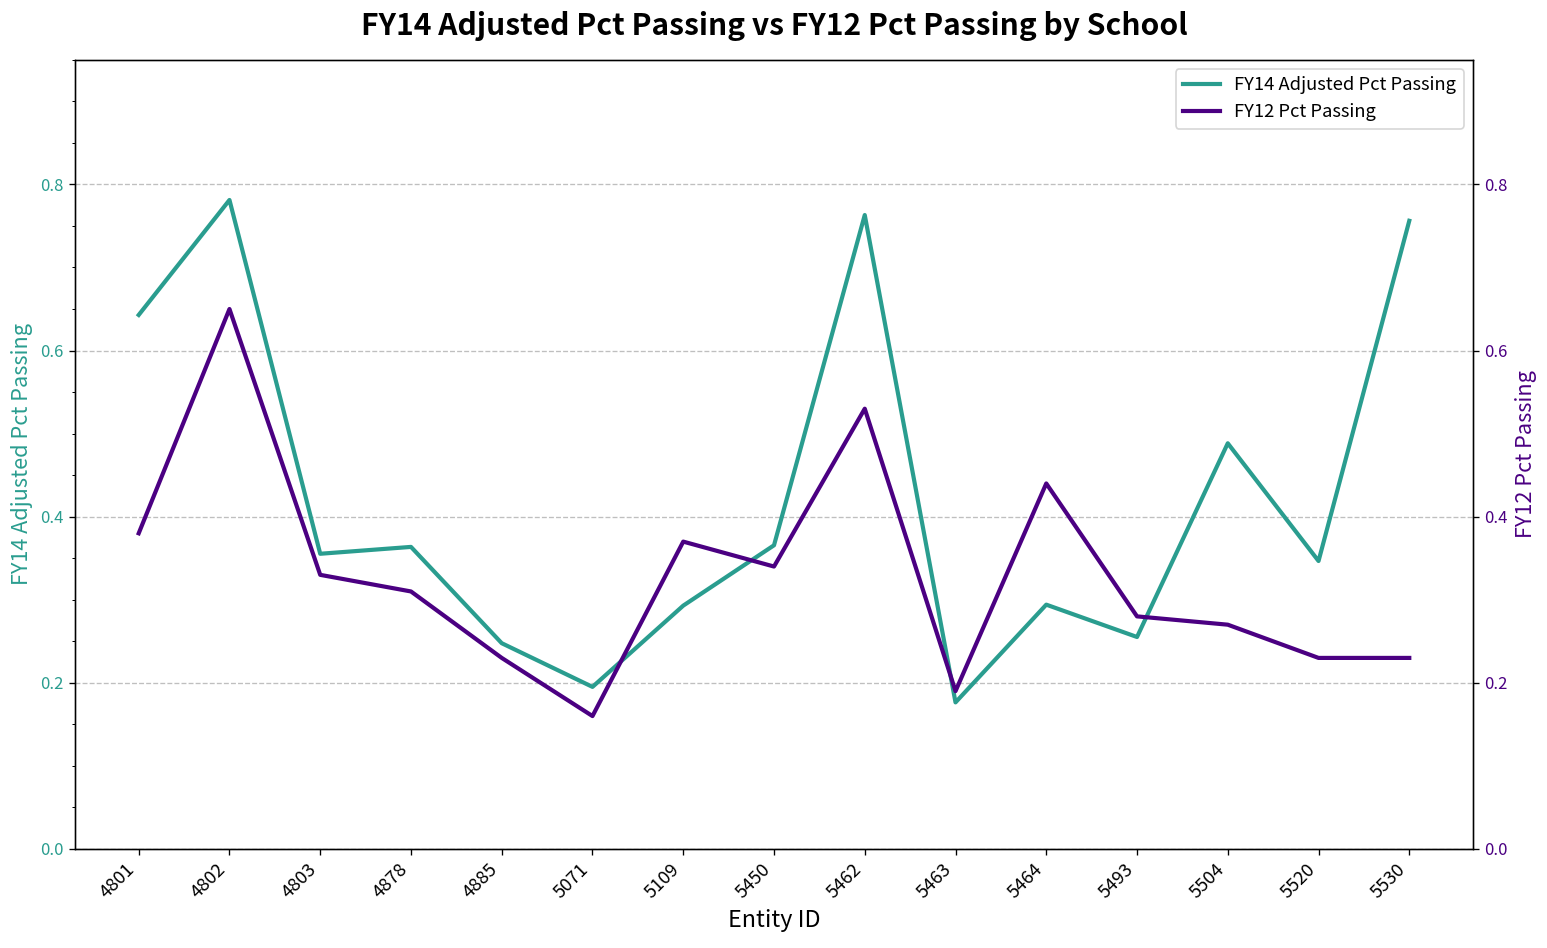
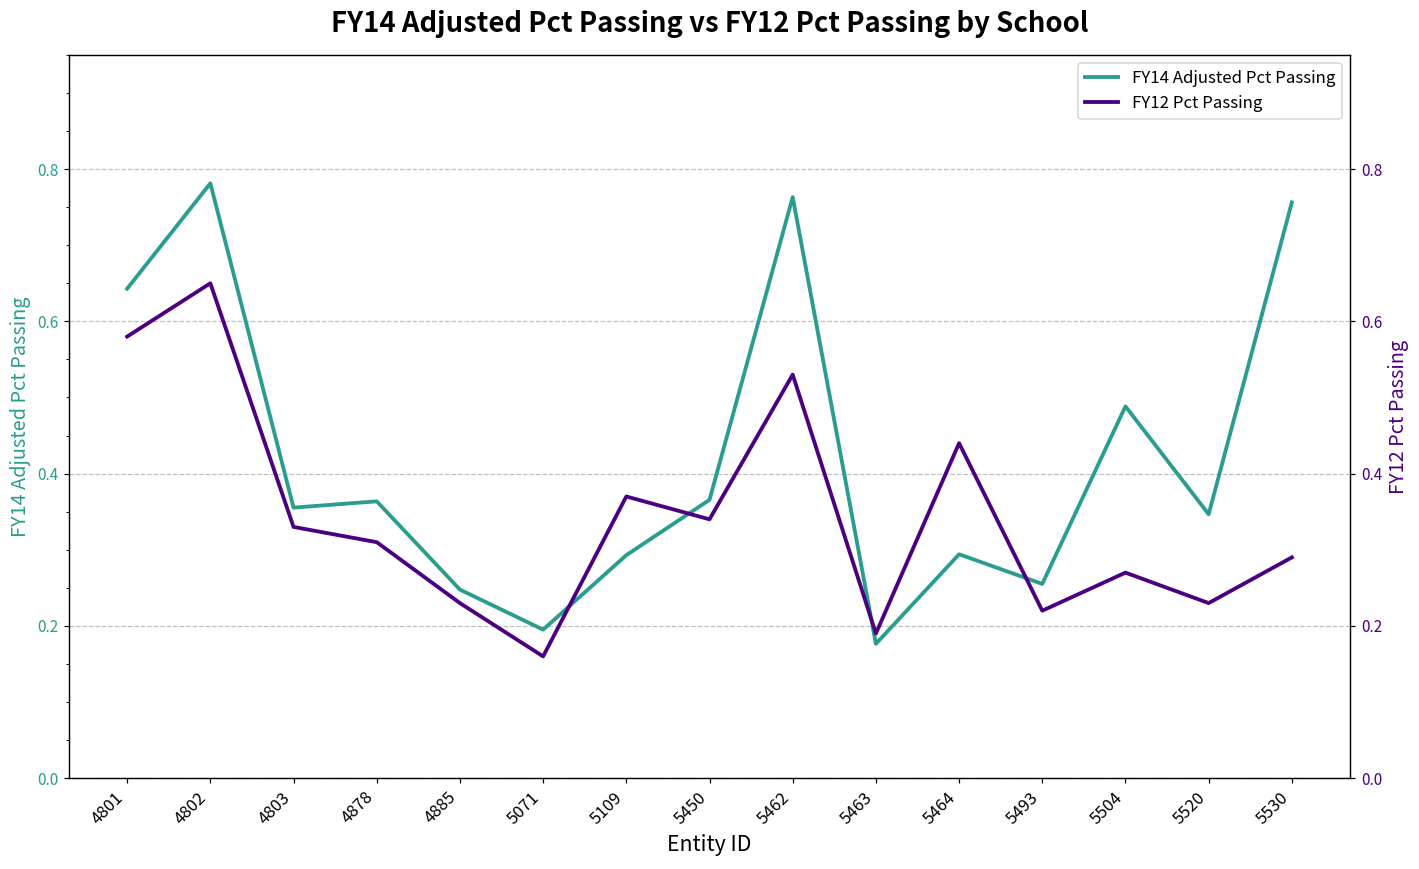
  {
    "FY14 Adjusted Pct Passing": {
      "4801": 0.64,
      "4802": 0.78,
      "4803": 0.36,
      "4878": 0.36,
      "4885": 0.25,
      "5071": 0.20,
      "5109": 0.29,
      "5450": 0.37,
      "5462": 0.76,
      "5463": 0.18,
      "5464": 0.29,
      "5493": 0.26,
      "5504": 0.49,
      "5520": 0.35,
      "5530": 0.76
    },
    "FY12 Pct Passing": {
-     "4801": 0.38,
+     "4801": 0.58,
      "4802": 0.65,
      "4803": 0.33,
      "4878": 0.31,
      "4885": 0.23,
      "5071": 0.16,
      "5109": 0.37,
      "5450": 0.34,
      "5462": 0.53,
      "5463": 0.19,
      "5464": 0.44,
-     "5493": 0.28,
+     "5493": 0.22,
      "5504": 0.27,
      "5520": 0.23,
-     "5530": 0.23
+     "5530": 0.29
    }
  }
